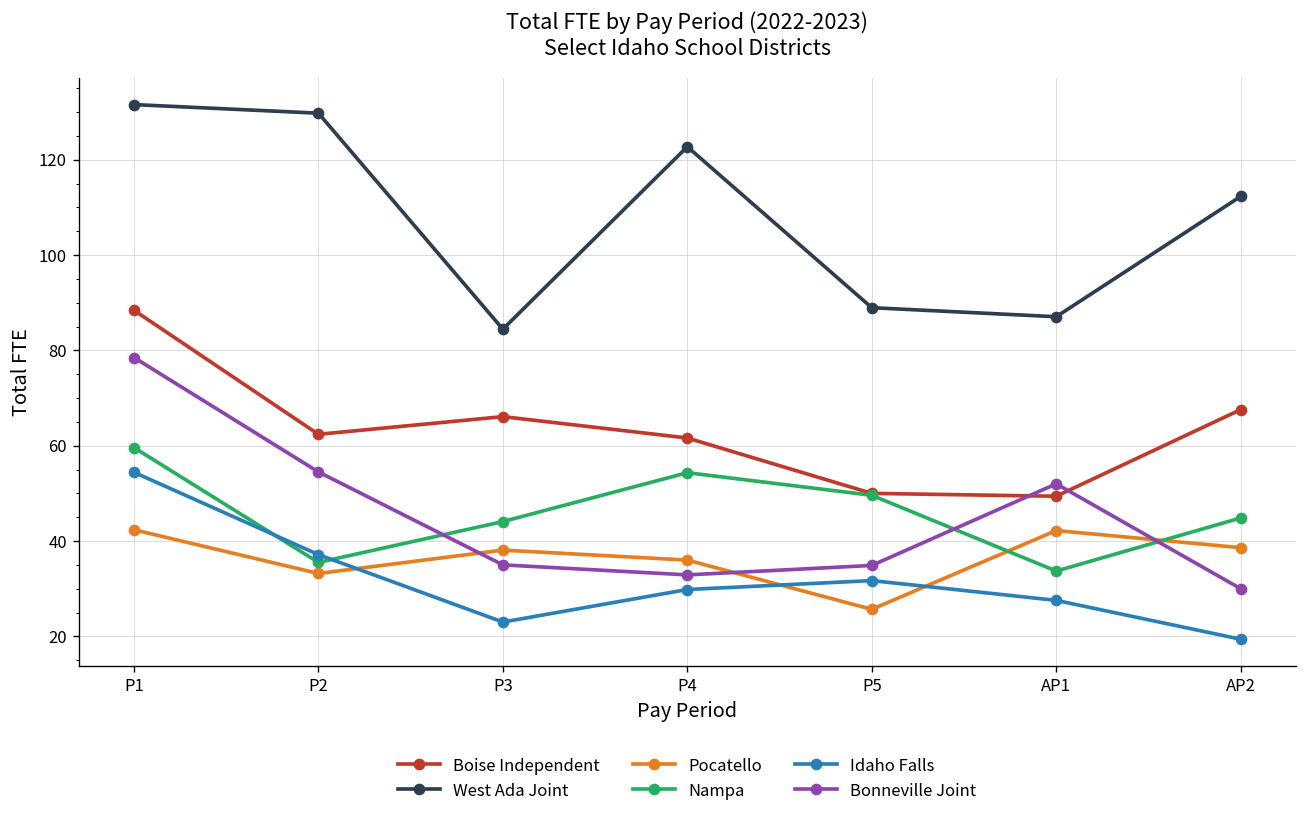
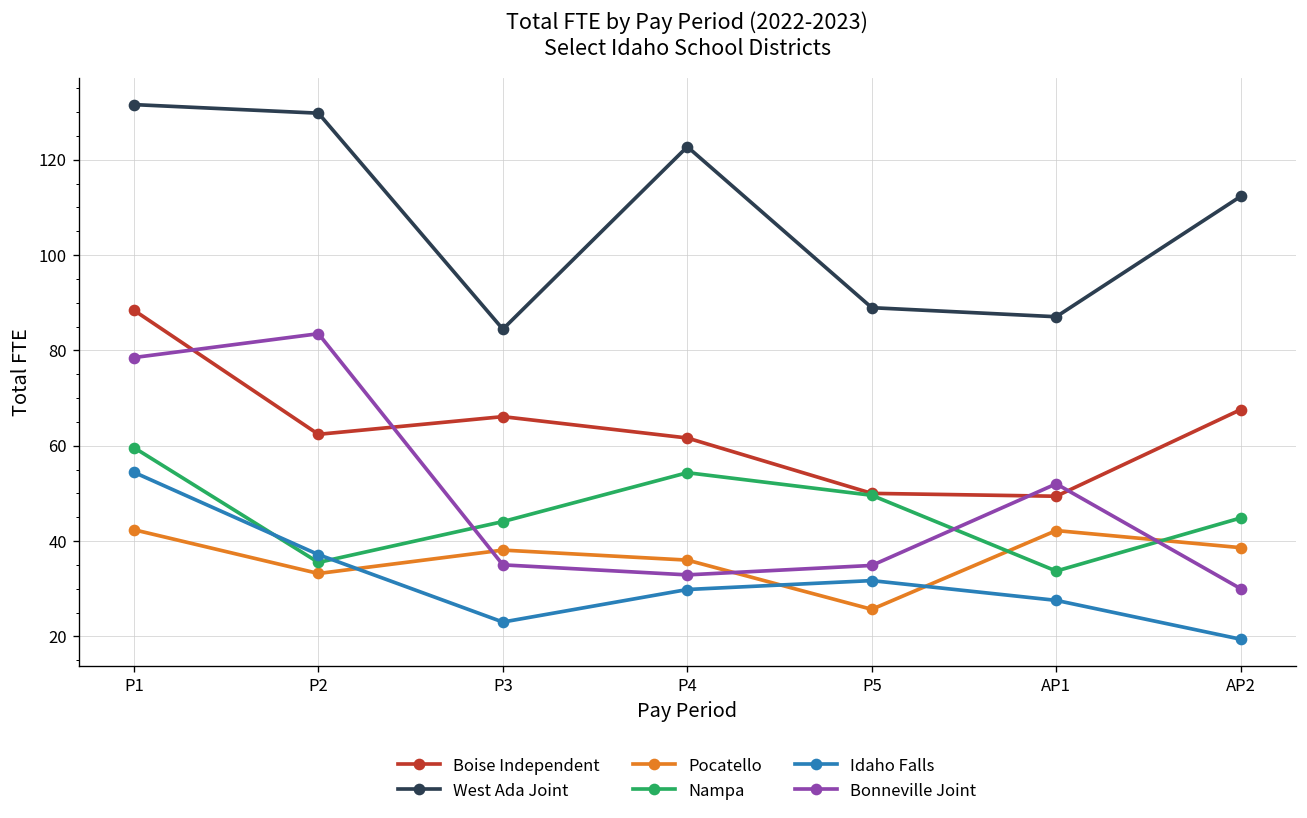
  {
    "Boise Independent": {
      "P1": 88,
      "P2": 62,
      "P3": 66,
      "P4": 62,
      "AP1": 49,
      "AP2": 68
    },
    "West Ada Joint": {
      "P1": 132,
      "P2": 130,
      "P3": 84,
      "P4": 123,
      "P5": 89,
      "AP1": 87,
      "AP2": 112
    },
    "Pocatello": {
      "P1": 42,
      "P2": 33,
      "P3": 38,
      "P4": 36,
      "P5": 26,
      "AP1": 42,
      "AP2": 39
    },
    "Nampa": {
      "P1": 60,
      "P2": 36,
      "P3": 44,
      "P4": 54,
      "AP1": 34,
      "AP2": 45
    },
    "Idaho Falls": {
      "P1": 54,
      "P2": 37,
      "P3": 23,
      "P4": 30,
      "P5": 32,
      "AP1": 28,
      "AP2": 19
    },
    "Bonneville Joint": {
      "P1": 79,
-     "P2": 55,
+     "P2": 84,
      "P3": 35,
      "P4": 33,
      "P5": 35,
      "AP1": 52,
      "AP2": 30
    }
  }
